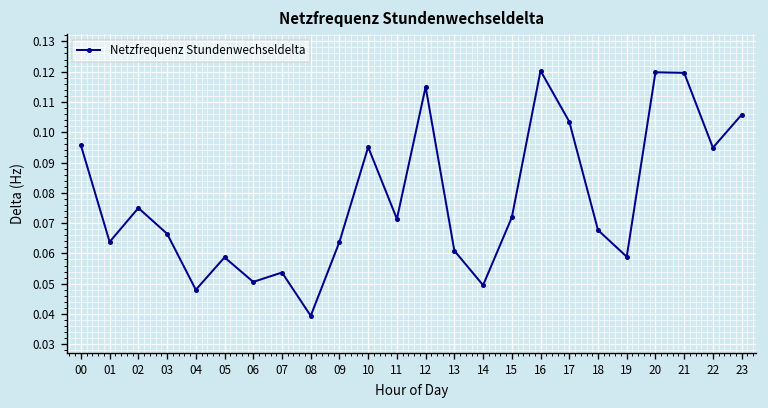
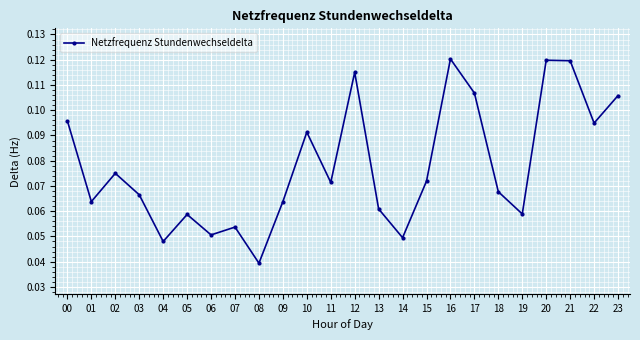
  {
    "00": 0.096,
    "01": 0.064,
    "02": 0.075,
    "03": 0.067,
    "04": 0.048,
    "05": 0.059,
    "06": 0.051,
    "07": 0.054,
    "08": 0.039,
    "09": 0.064,
-   "10": 0.095,
+   "10": 0.091,
    "11": 0.071,
    "12": 0.115,
    "13": 0.061,
    "14": 0.050,
    "15": 0.072,
    "16": 0.120,
-   "17": 0.104,
+   "17": 0.107,
    "18": 0.068,
    "19": 0.059,
    "20": 0.120,
    "21": 0.120,
    "22": 0.095,
    "23": 0.106
  }
